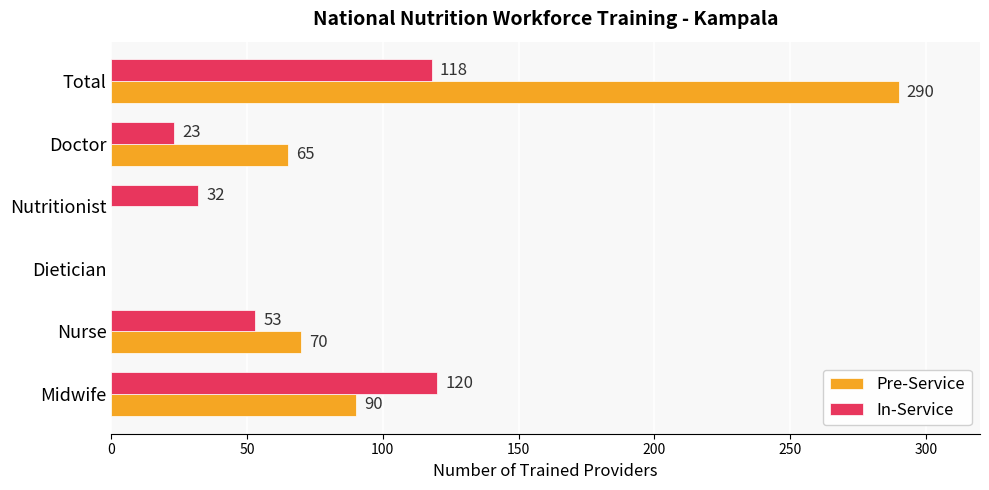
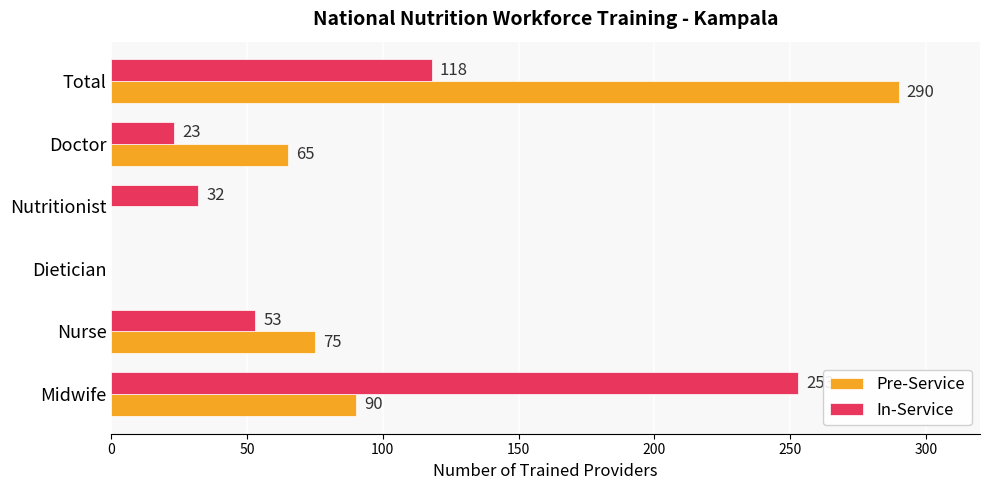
  {
    "Pre-Service": {
      "Total": 290,
      "Doctor": 65,
-     "Nurse": 70,
+     "Nurse": 75,
      "Midwife": 90
    },
    "In-Service": {
      "Dietician": 0,
-     "Midwife": 120
+     "Midwife": 253
    }
  }
